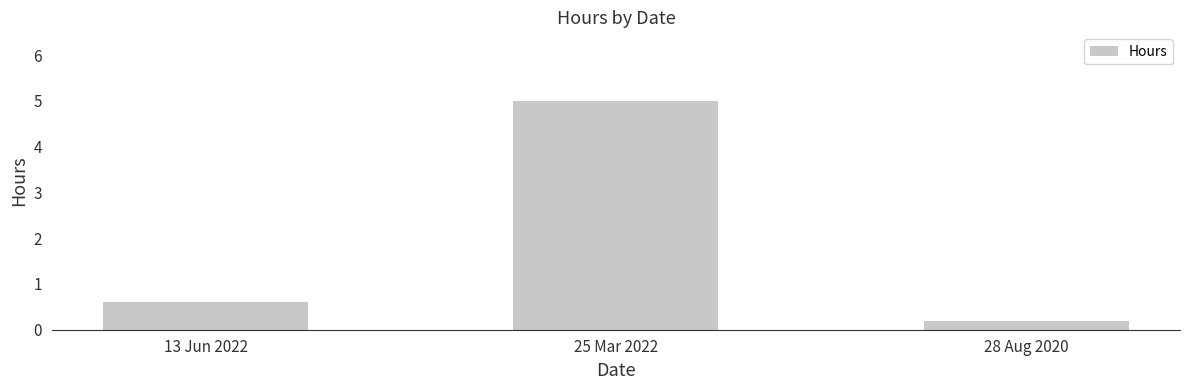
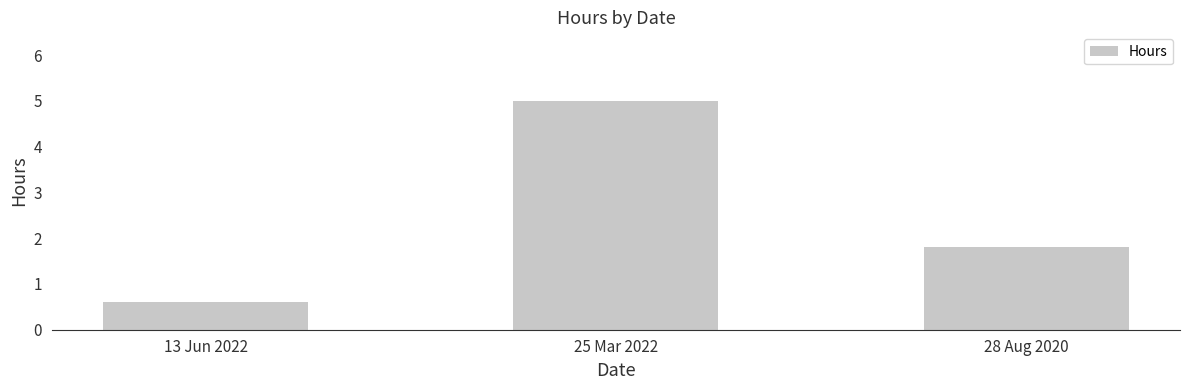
  {
    "13 Jun 2022": 0.6,
    "25 Mar 2022": 5.0,
-   "28 Aug 2020": 0.2
+   "28 Aug 2020": 1.8
  }
